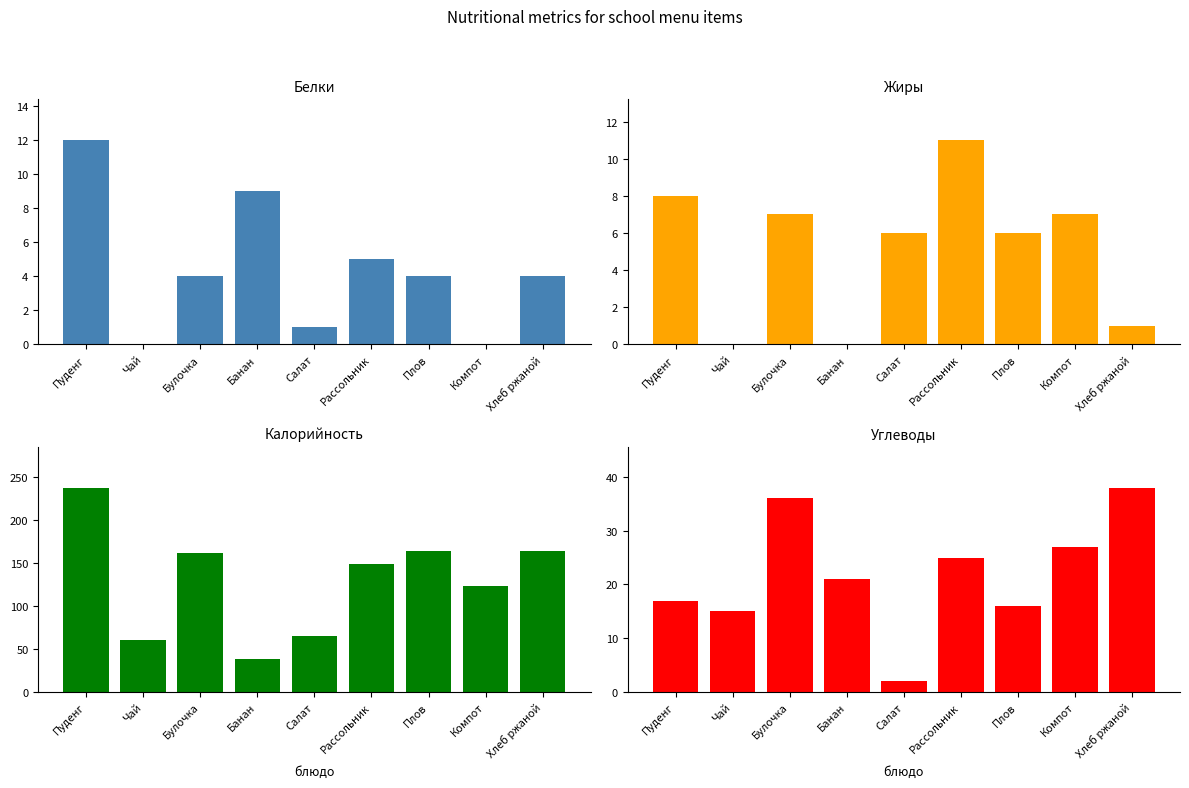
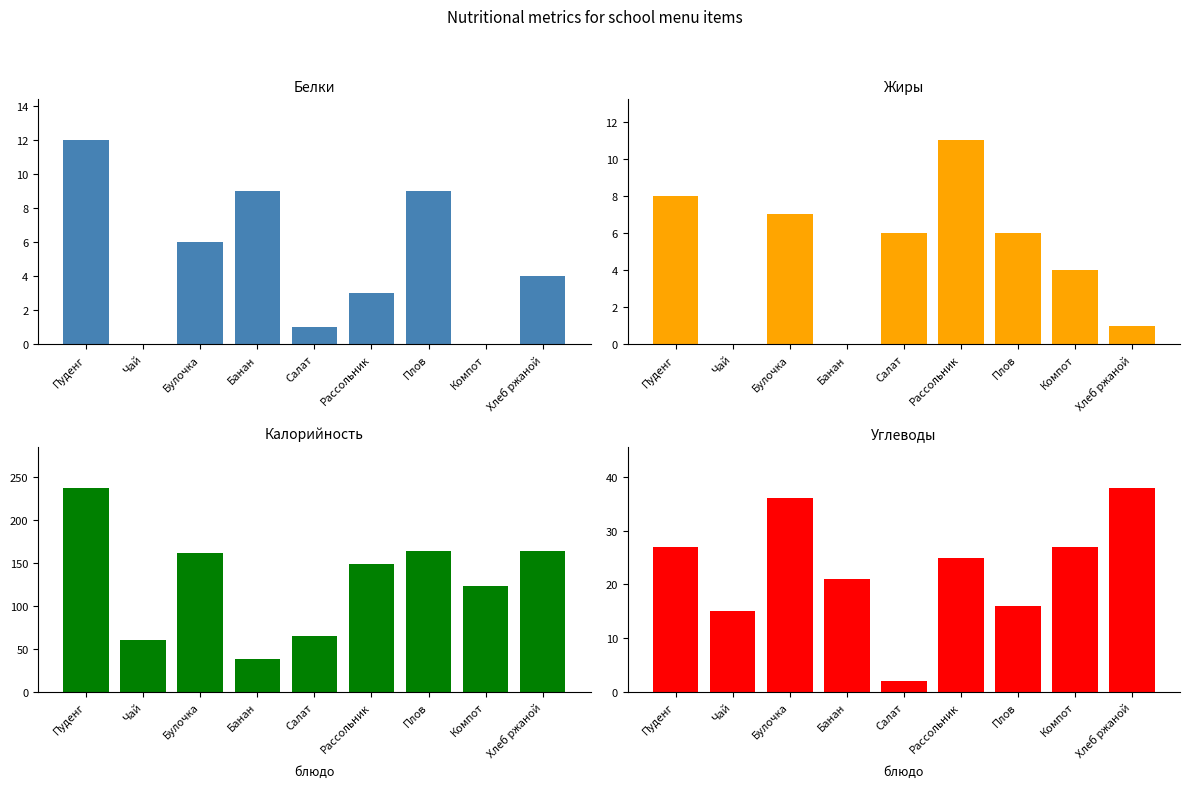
  {
    "Белки": {
      "Пуденг": 12,
      "Чай": 0,
-     "Булочка": 4,
+     "Булочка": 6,
      "Банан": 9,
      "Салат": 1,
-     "Рассольник": 5,
-     "Плов": 4,
+     "Рассольник": 3,
+     "Плов": 9,
      "Компот": 0,
      "Хлеб ржаной": 4
    },
    "Жиры": {
      "Пуденг": 8,
      "Чай": 0,
      "Булочка": 7,
      "Банан": 0,
      "Салат": 6,
      "Рассольник": 11,
      "Плов": 6,
-     "Компот": 7,
+     "Компот": 4,
      "Хлеб ржаной": 1
    },
    "Калорийность": {
      "Пуденг": 240,
      "Чай": 60,
      "Булочка": 160,
      "Банан": 40,
      "Салат": 70,
      "Рассольник": 150,
      "Плов": 160,
      "Компот": 120,
      "Хлеб ржаной": 160
    },
    "Углеводы": {
-     "Пуденг": 17,
+     "Пуденг": 27,
      "Чай": 15,
      "Булочка": 36,
      "Банан": 21,
      "Салат": 2,
      "Рассольник": 25,
      "Плов": 16,
      "Компот": 27,
      "Хлеб ржаной": 38
    }
  }
